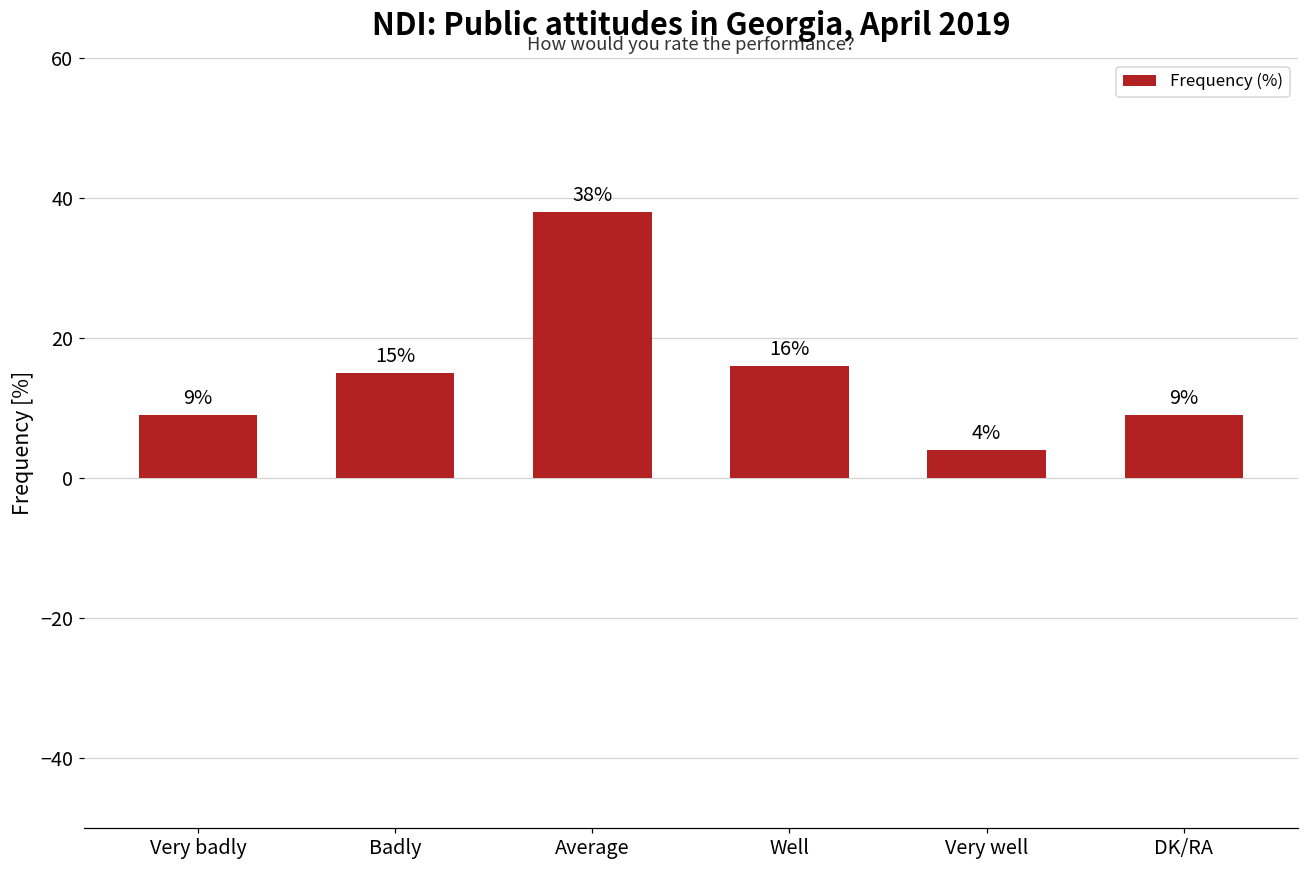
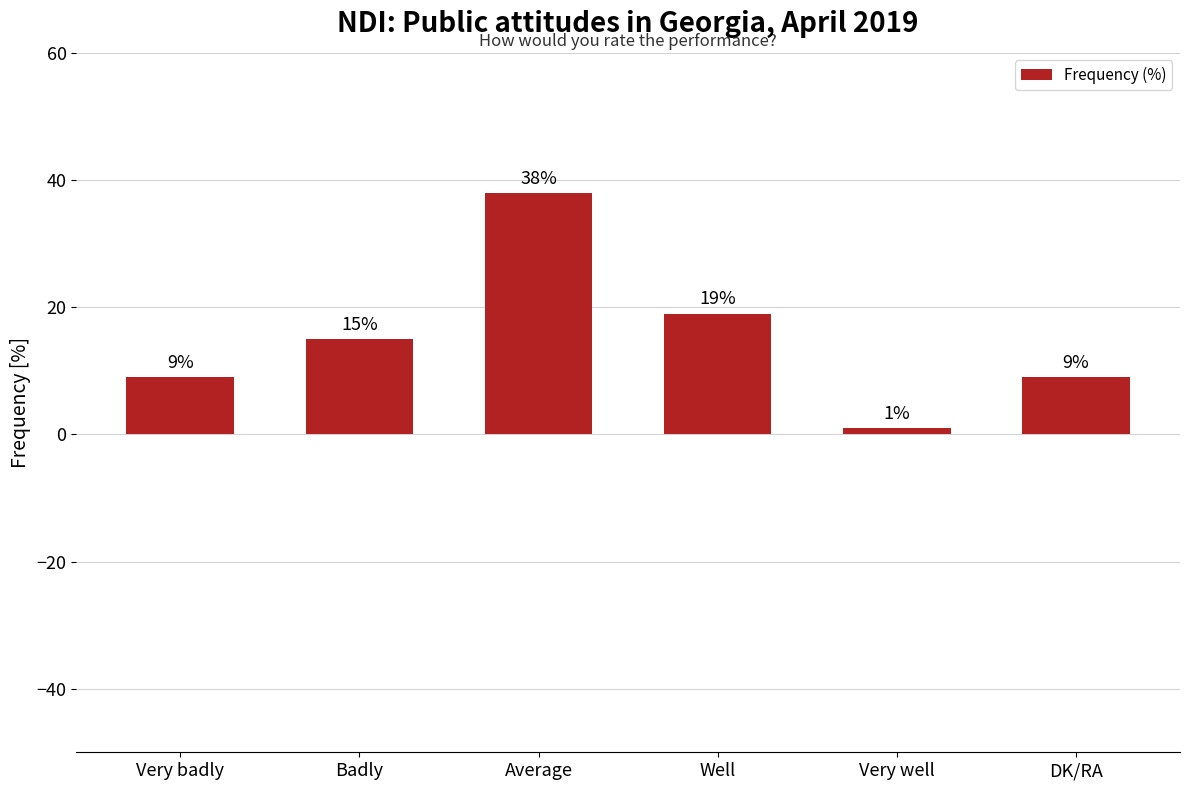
  {
    "Very badly": "9%",
    "Badly": "15%",
    "Average": "38%",
-   "Well": "16%",
-   "Very well": "4%",
+   "Well": "19%",
+   "Very well": "1%",
    "DK/RA": "9%"
  }
